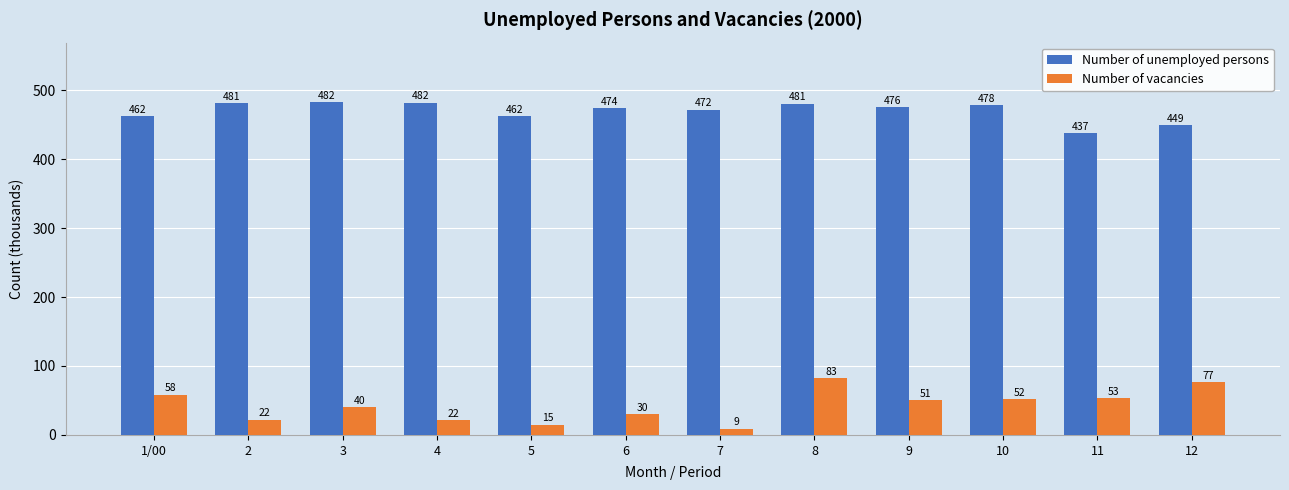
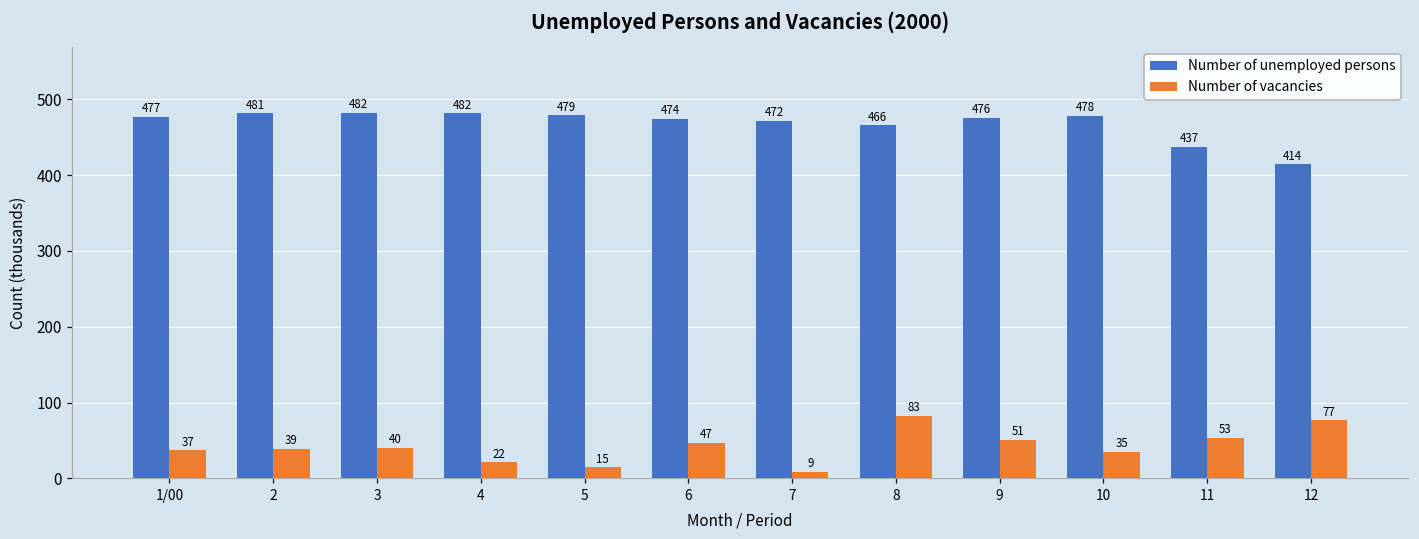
  {
    "Number of unemployed persons": {
-     "1/00": 462,
+     "1/00": 477,
      "2": 481,
      "3": 482,
      "4": 482,
-     "5": 462,
+     "5": 479,
      "6": 474,
      "7": 472,
-     "8": 481,
+     "8": 466,
      "9": 476,
      "10": 478,
      "11": 437,
-     "12": 449
+     "12": 414
    },
    "Number of vacancies": {
-     "1/00": 58,
-     "2": 22,
+     "1/00": 37,
+     "2": 39,
      "3": 40,
      "4": 22,
      "5": 15,
-     "6": 30,
+     "6": 47,
      "7": 9,
      "8": 83,
      "9": 51,
-     "10": 52,
+     "10": 35,
      "11": 53,
      "12": 77
    }
  }
